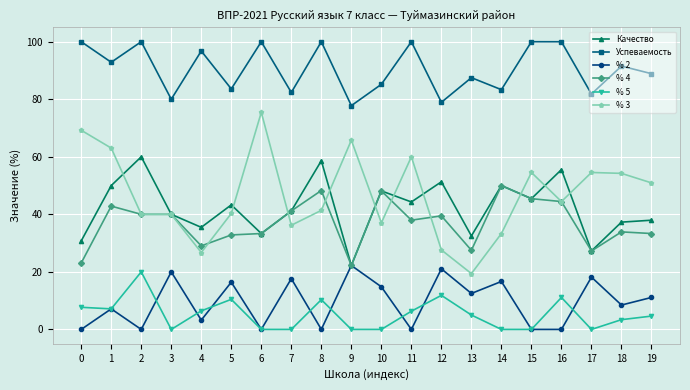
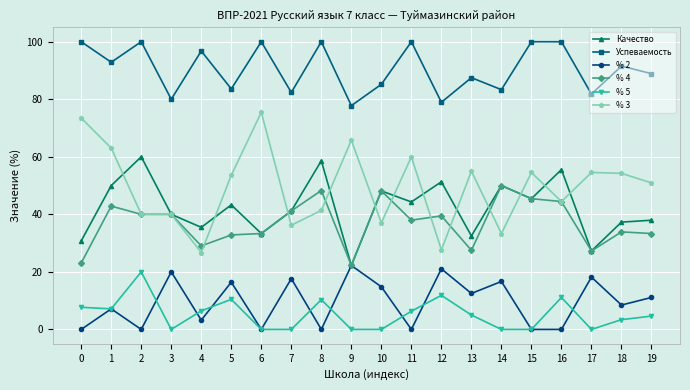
  {
    "% 3": {
-     "0": 69,
+     "0": 73,
      "1": 63,
      "4": 27,
-     "5": 40,
+     "5": 54,
      "6": 75,
      "7": 36,
      "8": 41,
      "9": 66,
      "10": 37,
      "11": 60,
      "12": 28,
-     "13": 19,
+     "13": 55,
      "14": 33,
      "15": 55,
      "17": 55,
      "18": 54,
      "19": 51
    }
  }
